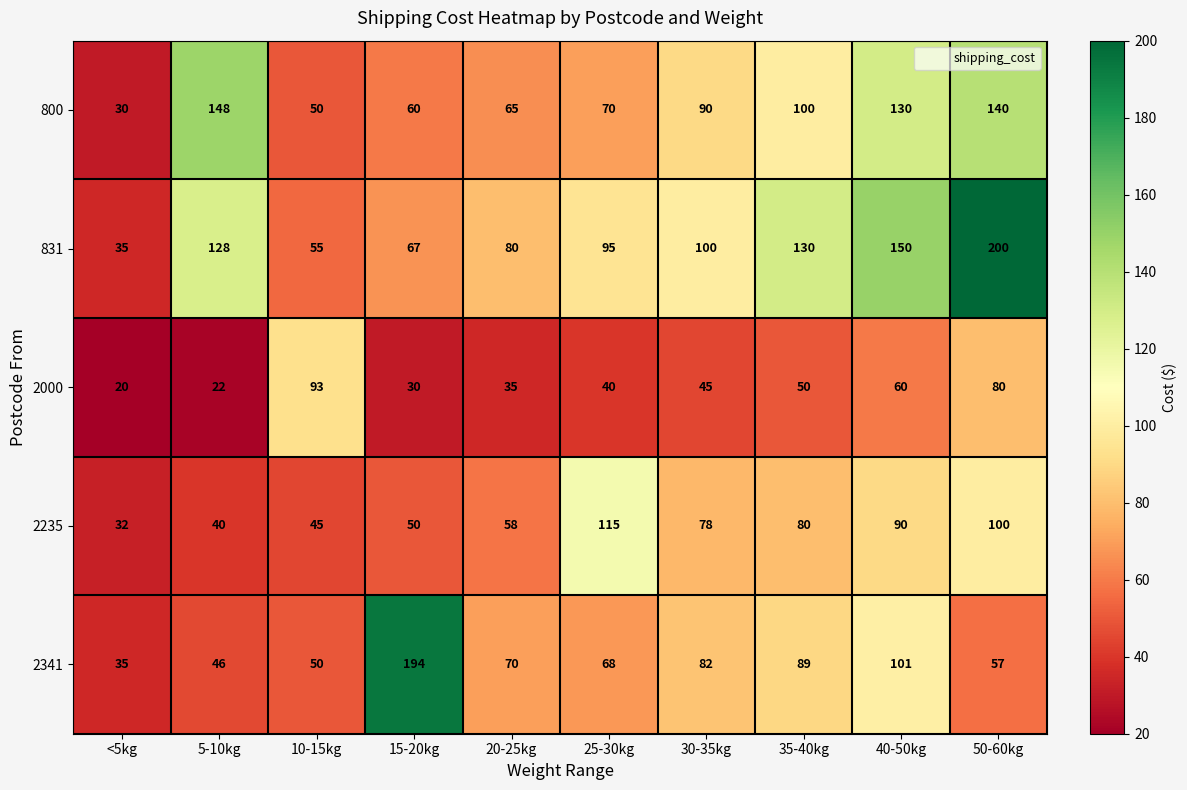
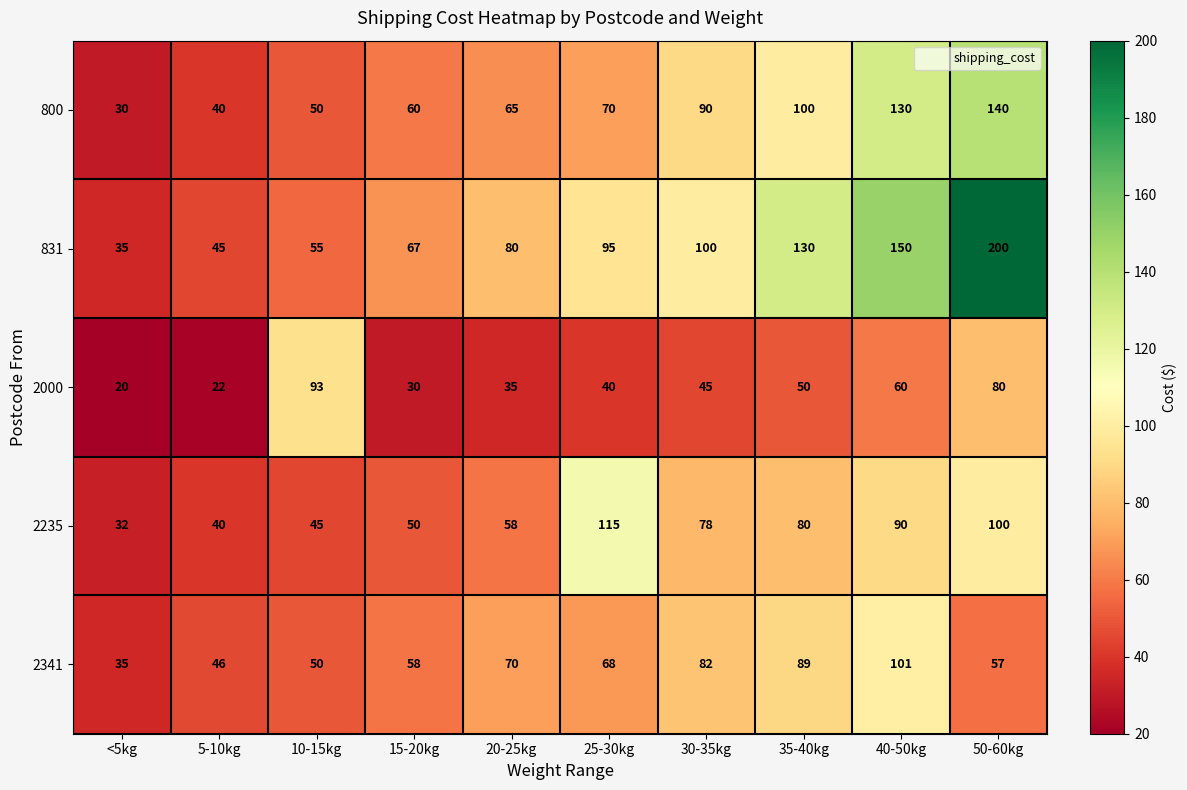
  {
    "800": {
      "<5kg": 30,
-     "5-10kg": 148,
+     "5-10kg": 40,
      "10-15kg": 50,
      "15-20kg": 60,
      "20-25kg": 65,
      "25-30kg": 70,
      "30-35kg": 90,
      "35-40kg": 100,
      "40-50kg": 130,
      "50-60kg": 140
    },
    "831": {
      "<5kg": 35,
-     "5-10kg": 128,
+     "5-10kg": 45,
      "10-15kg": 55,
      "15-20kg": 67,
      "20-25kg": 80,
      "25-30kg": 95,
      "30-35kg": 100,
      "35-40kg": 130,
      "40-50kg": 150,
      "50-60kg": 200
    },
    "2000": {
      "<5kg": 20,
      "5-10kg": 22,
      "10-15kg": 93,
      "15-20kg": 30,
      "20-25kg": 35,
      "25-30kg": 40,
      "30-35kg": 45,
      "35-40kg": 50,
      "40-50kg": 60,
      "50-60kg": 80
    },
    "2235": {
      "<5kg": 32,
      "5-10kg": 40,
      "10-15kg": 45,
      "15-20kg": 50,
      "20-25kg": 58,
      "25-30kg": 115,
      "30-35kg": 78,
      "35-40kg": 80,
      "40-50kg": 90,
      "50-60kg": 100
    },
    "2341": {
      "<5kg": 35,
      "5-10kg": 46,
      "10-15kg": 50,
-     "15-20kg": 194,
+     "15-20kg": 58,
      "20-25kg": 70,
      "25-30kg": 68,
      "30-35kg": 82,
      "35-40kg": 89,
      "40-50kg": 101,
      "50-60kg": 57
    }
  }
